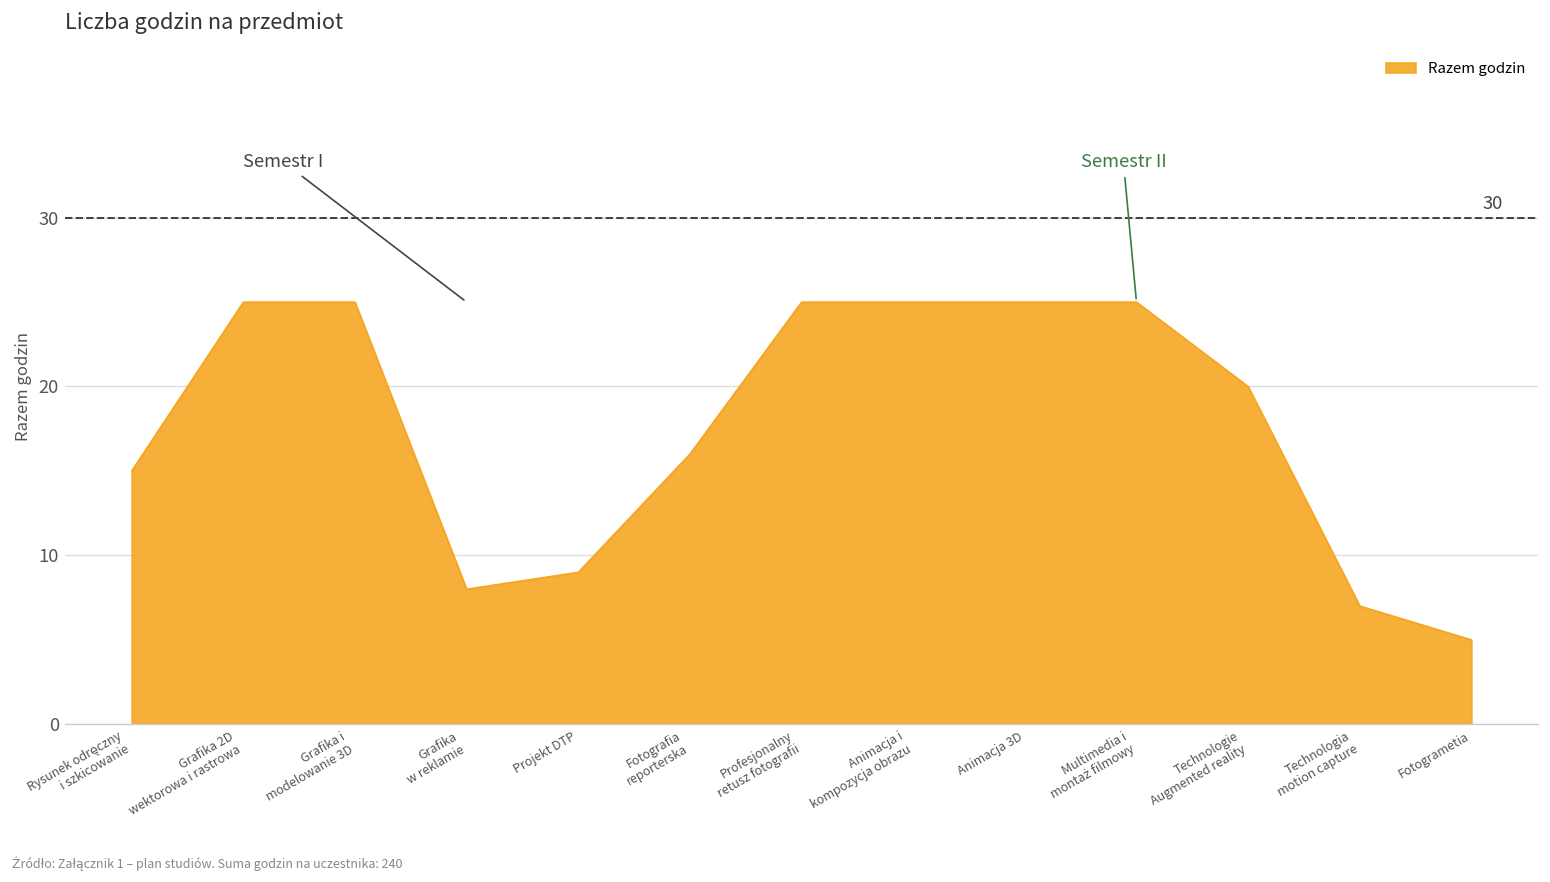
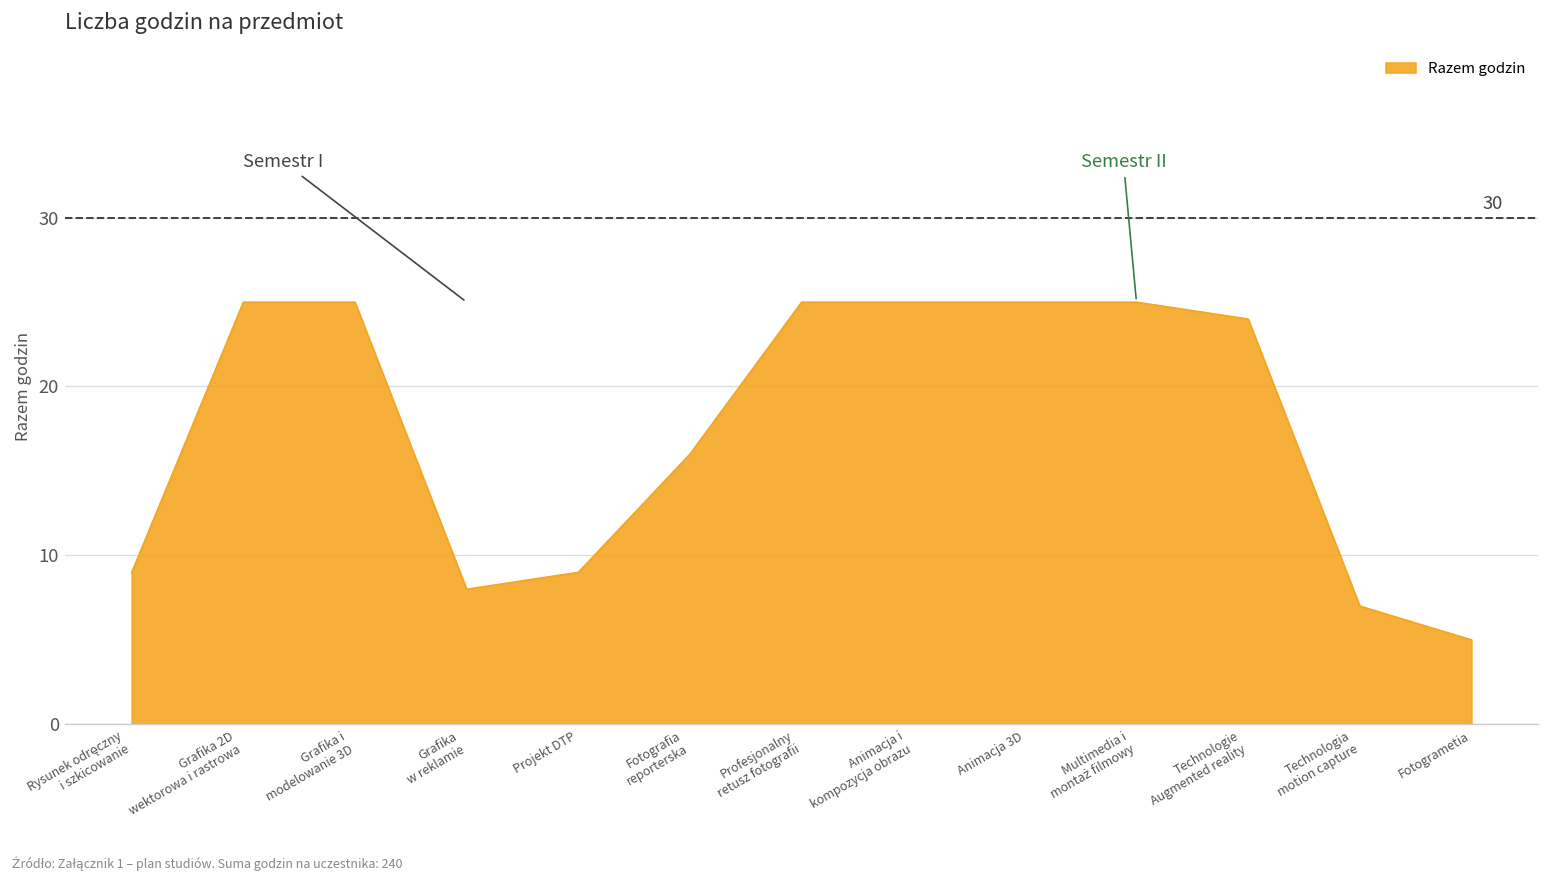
  {
-   "Rysunek odręczny i szkicowanie": 15,
+   "Rysunek odręczny i szkicowanie": 9,
    "Grafika 2D wektorowa i rastrowa": 25,
    "Grafika i modelowanie 3D": 25,
    "Grafika w reklamie": 8,
    "Projekt DTP": 9,
    "Fotografia reporterska": 16,
    "Profesjonalny retusz fotografii": 25,
    "Animacja i kompozycja obrazu": 25,
    "Animacja 3D": 25,
    "Multimedia i montaż filmowy": 25,
-   "Technologie Augmented reality": 20,
+   "Technologie Augmented reality": 24,
    "Technologia motion capture": 7,
    "Fotogrametia": 5
  }
